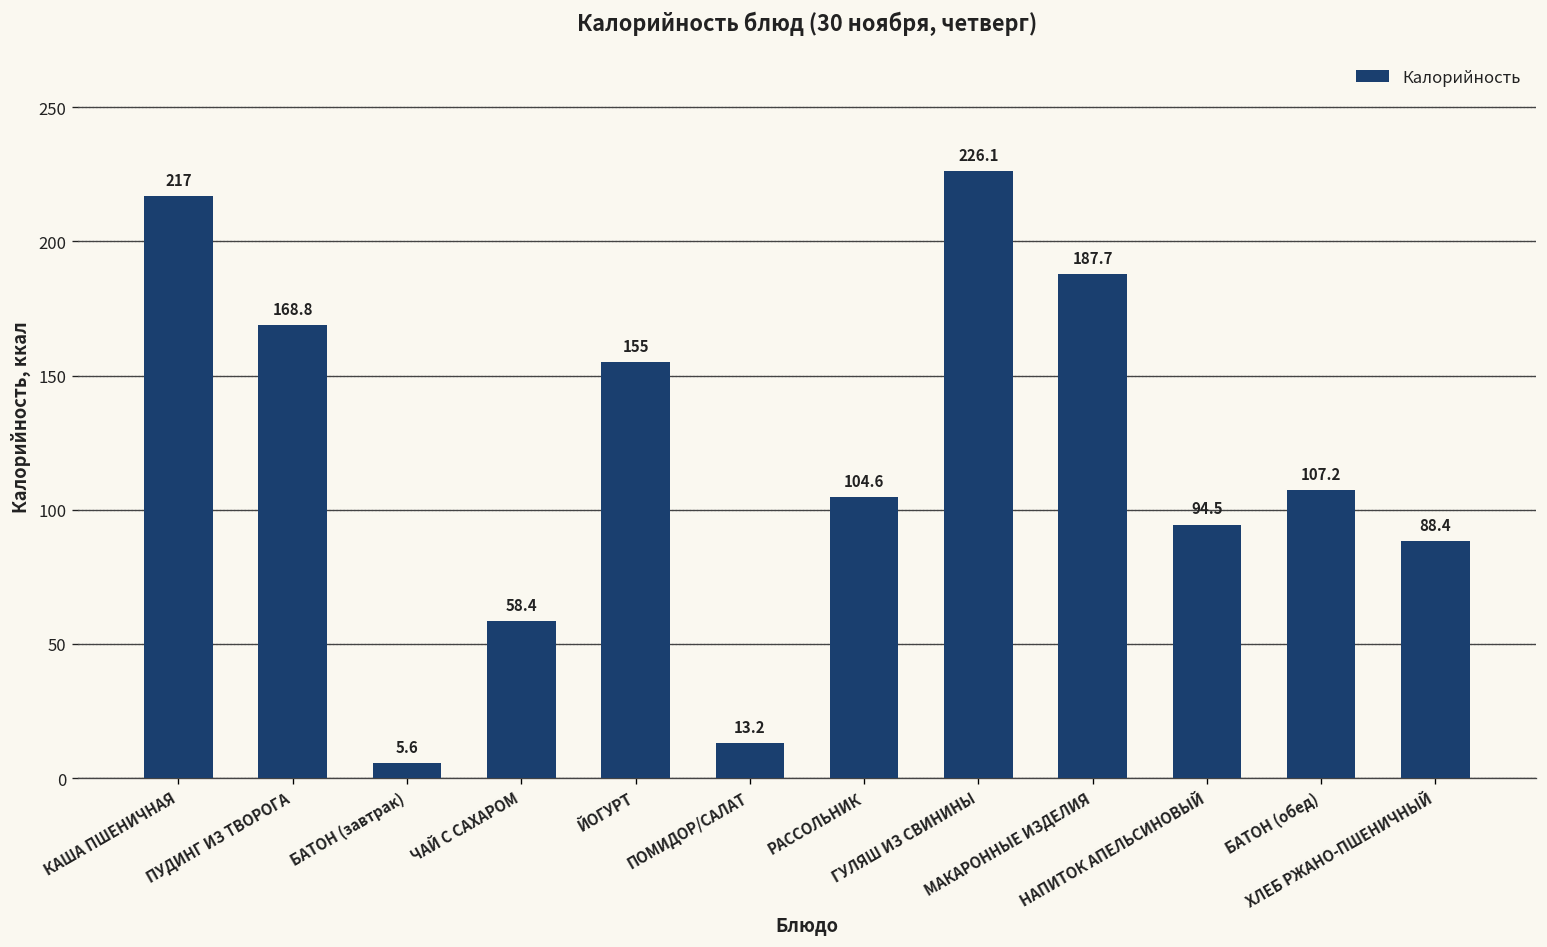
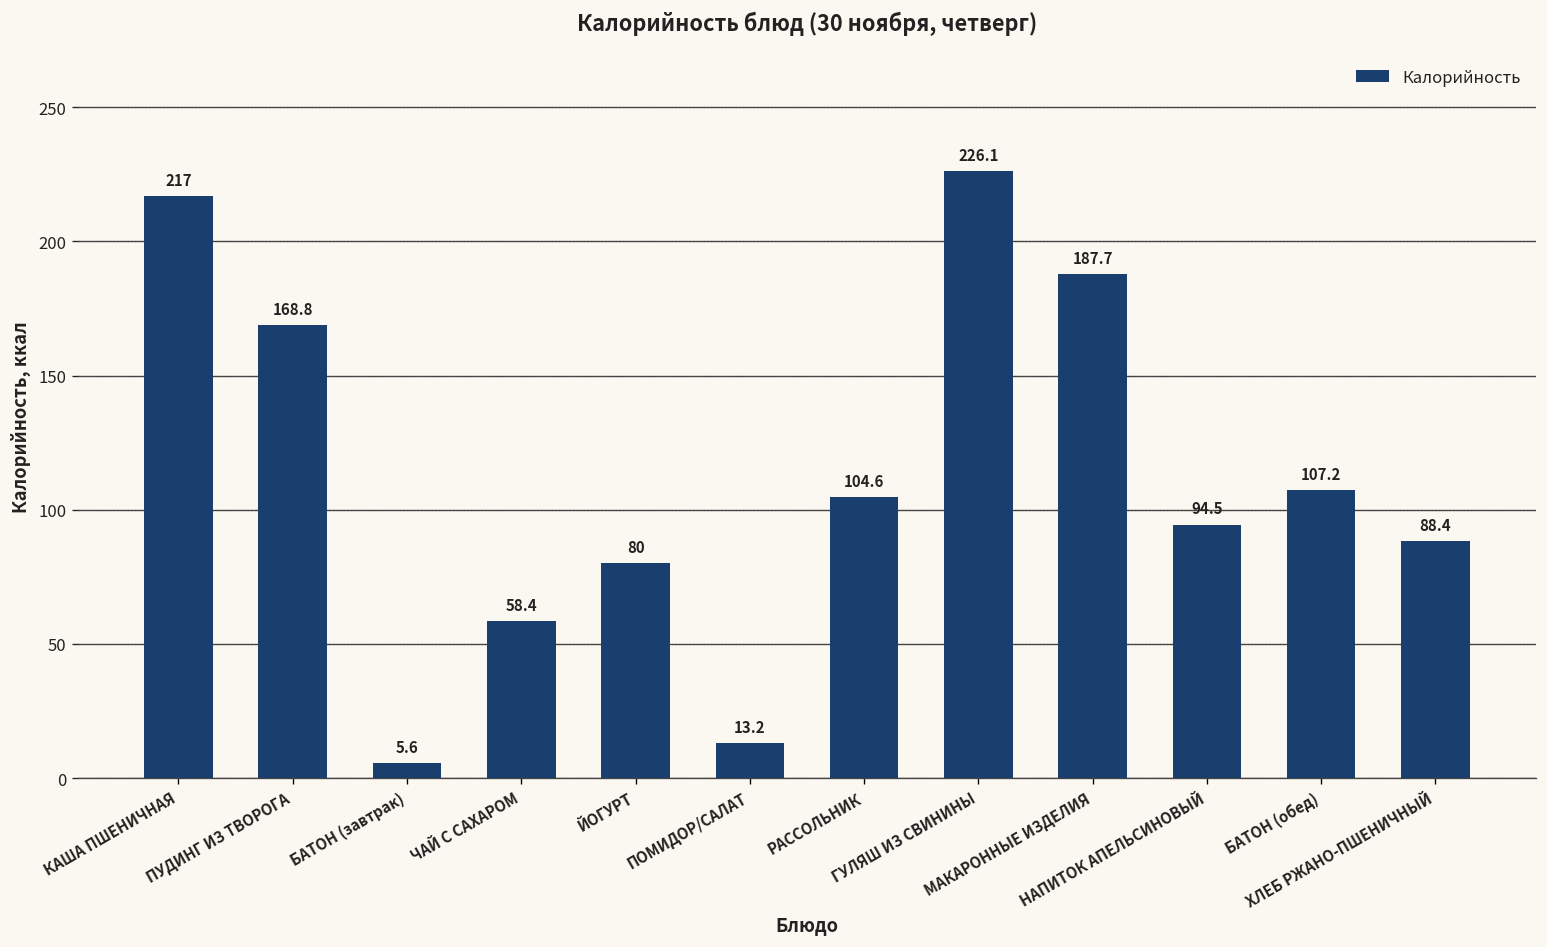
  {
    "КАША ПШЕНИЧНАЯ": 217,
    "ПУДИНГ ИЗ ТВОРОГА": 168.8,
    "БАТОН (завтрак)": 5.6,
    "ЧАЙ С САХАРОМ": 58.4,
-   "ЙОГУРТ": 155,
+   "ЙОГУРТ": 80,
    "ПОМИДОР/САЛАТ": 13.2,
    "РАССОЛЬНИК": 104.6,
    "ГУЛЯШ ИЗ СВИНИНЫ": 226.1,
    "МАКАРОННЫЕ ИЗДЕЛИЯ": 187.7,
    "НАПИТОК АПЕЛЬСИНОВЫЙ": 94.5,
    "БАТОН (обед)": 107.2,
    "ХЛЕБ РЖАНО-ПШЕНИЧНЫЙ": 88.4
  }
